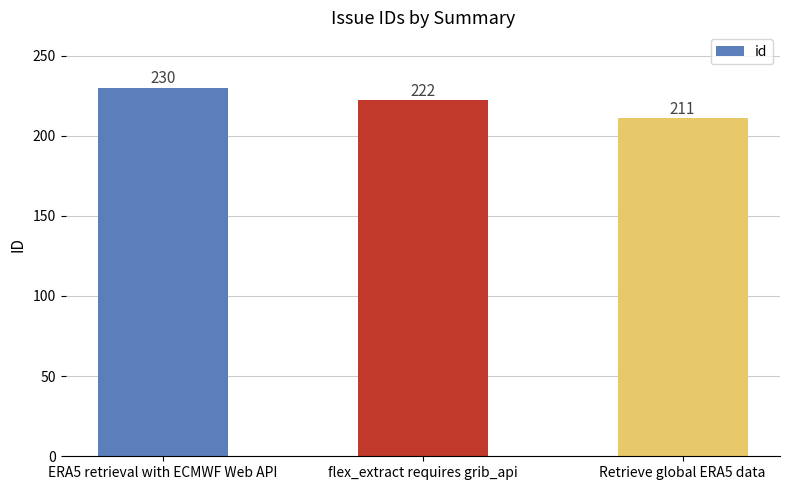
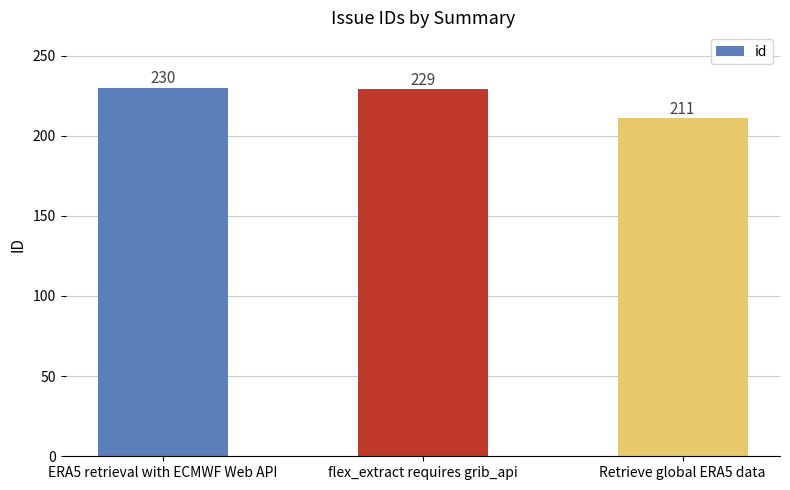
  {
    "ERA5 retrieval with ECMWF Web API": 230,
-   "flex_extract requires grib_api": 222,
+   "flex_extract requires grib_api": 229,
    "Retrieve global ERA5 data": 211
  }
